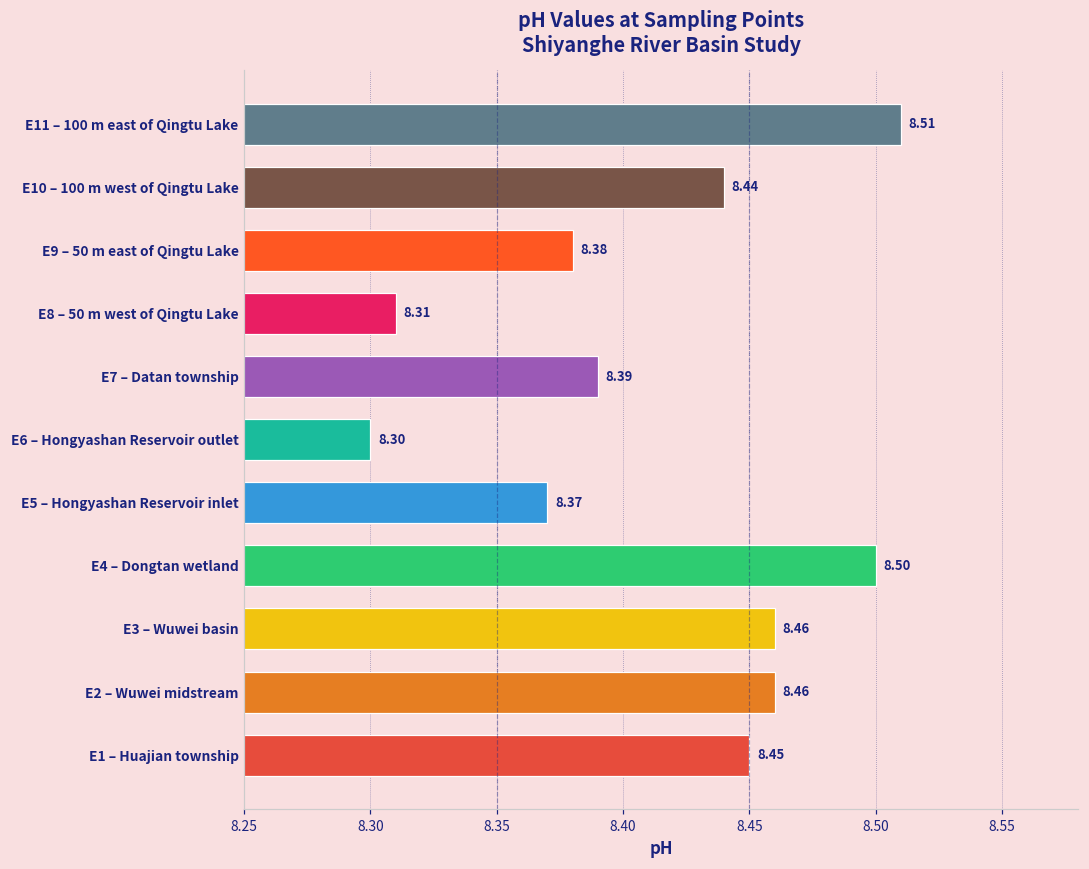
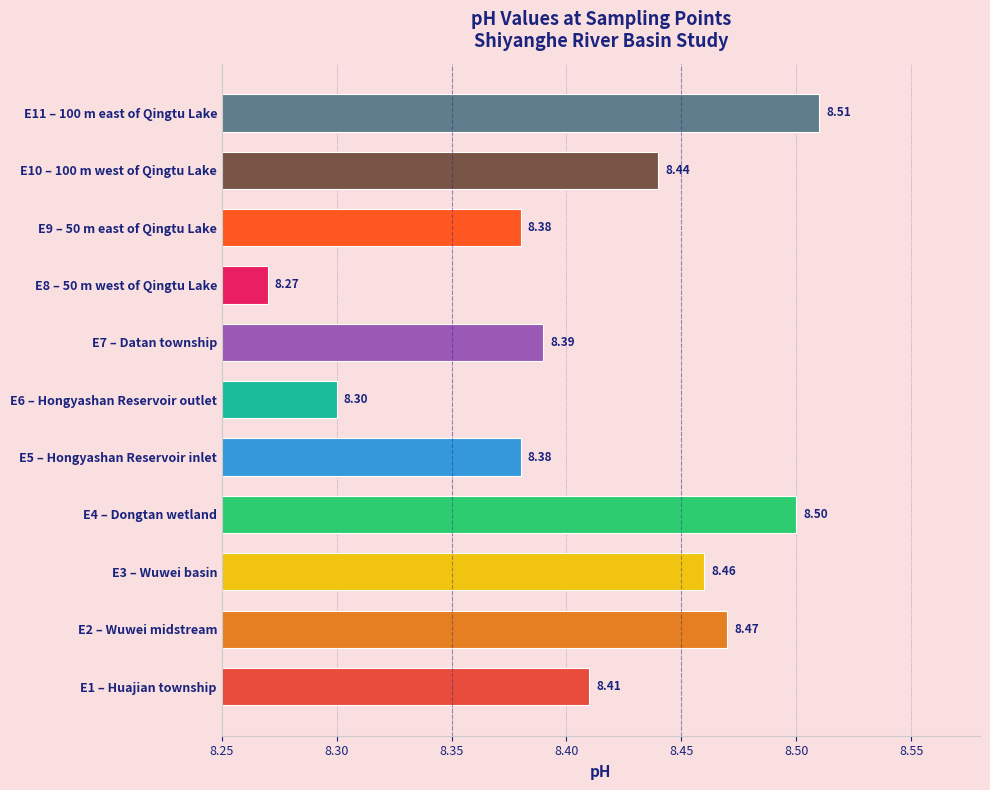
  {
    "E11 – 100 m east of Qingtu Lake": 8.51,
    "E10 – 100 m west of Qingtu Lake": 8.44,
    "E9 – 50 m east of Qingtu Lake": 8.38,
-   "E8 – 50 m west of Qingtu Lake": 8.31,
+   "E8 – 50 m west of Qingtu Lake": 8.27,
    "E7 – Datan township": 8.39,
    "E6 – Hongyashan Reservoir outlet": 8.30,
-   "E5 – Hongyashan Reservoir inlet": 8.37,
+   "E5 – Hongyashan Reservoir inlet": 8.38,
    "E4 – Dongtan wetland": 8.50,
    "E3 – Wuwei basin": 8.46,
-   "E2 – Wuwei midstream": 8.46,
-   "E1 – Huajian township": 8.45
+   "E2 – Wuwei midstream": 8.47,
+   "E1 – Huajian township": 8.41
  }
